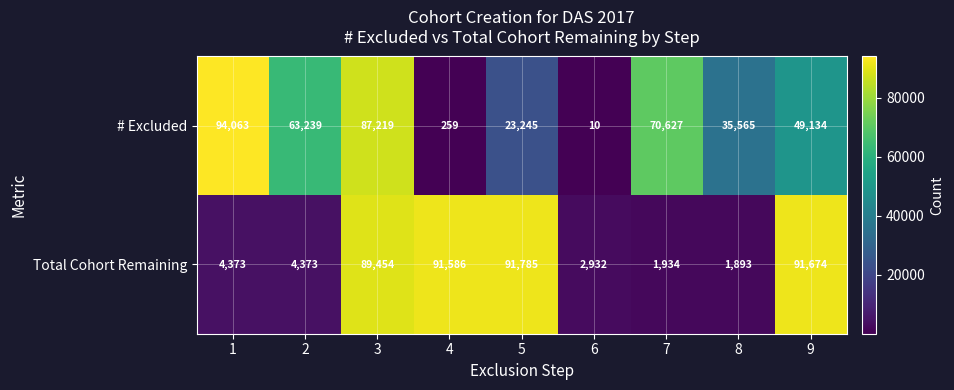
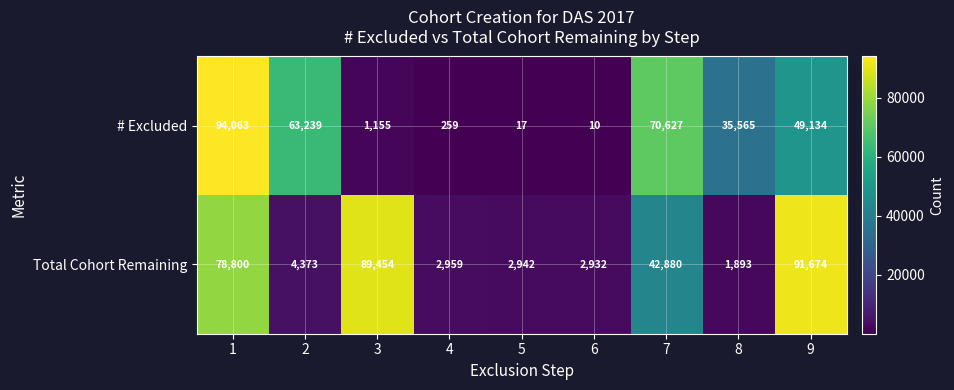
  {
    "# Excluded": {
      "1": "94,063",
      "2": "63,239",
-     "3": "87,219",
+     "3": "1,155",
      "4": "259",
-     "5": "23,245",
+     "5": "17",
      "6": "10",
      "7": "70,627",
      "8": "35,565",
      "9": "49,134"
    },
    "Total Cohort Remaining": {
-     "1": "4,373",
+     "1": "78,800",
      "2": "4,373",
      "3": "89,454",
-     "4": "91,586",
-     "5": "91,785",
+     "4": "2,959",
+     "5": "2,942",
      "6": "2,932",
-     "7": "1,934",
+     "7": "42,880",
      "8": "1,893",
      "9": "91,674"
    }
  }
